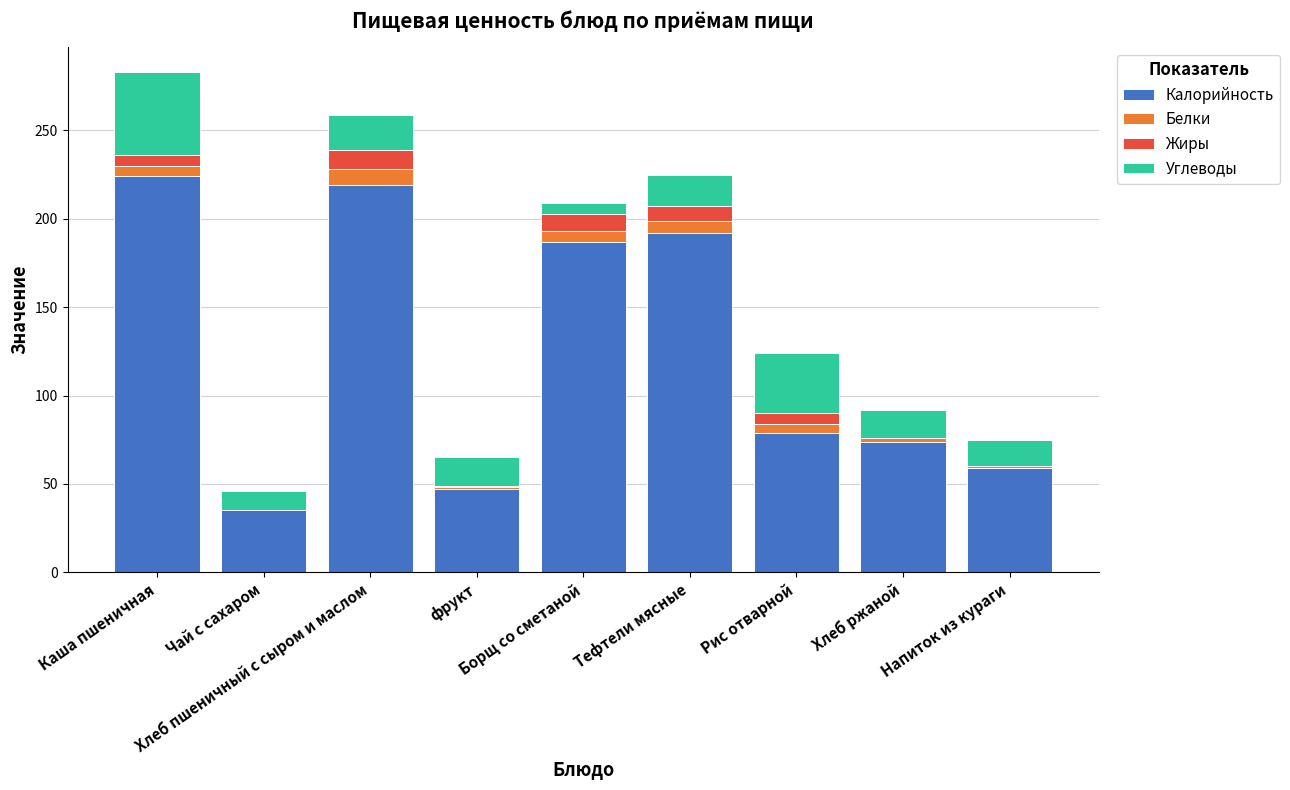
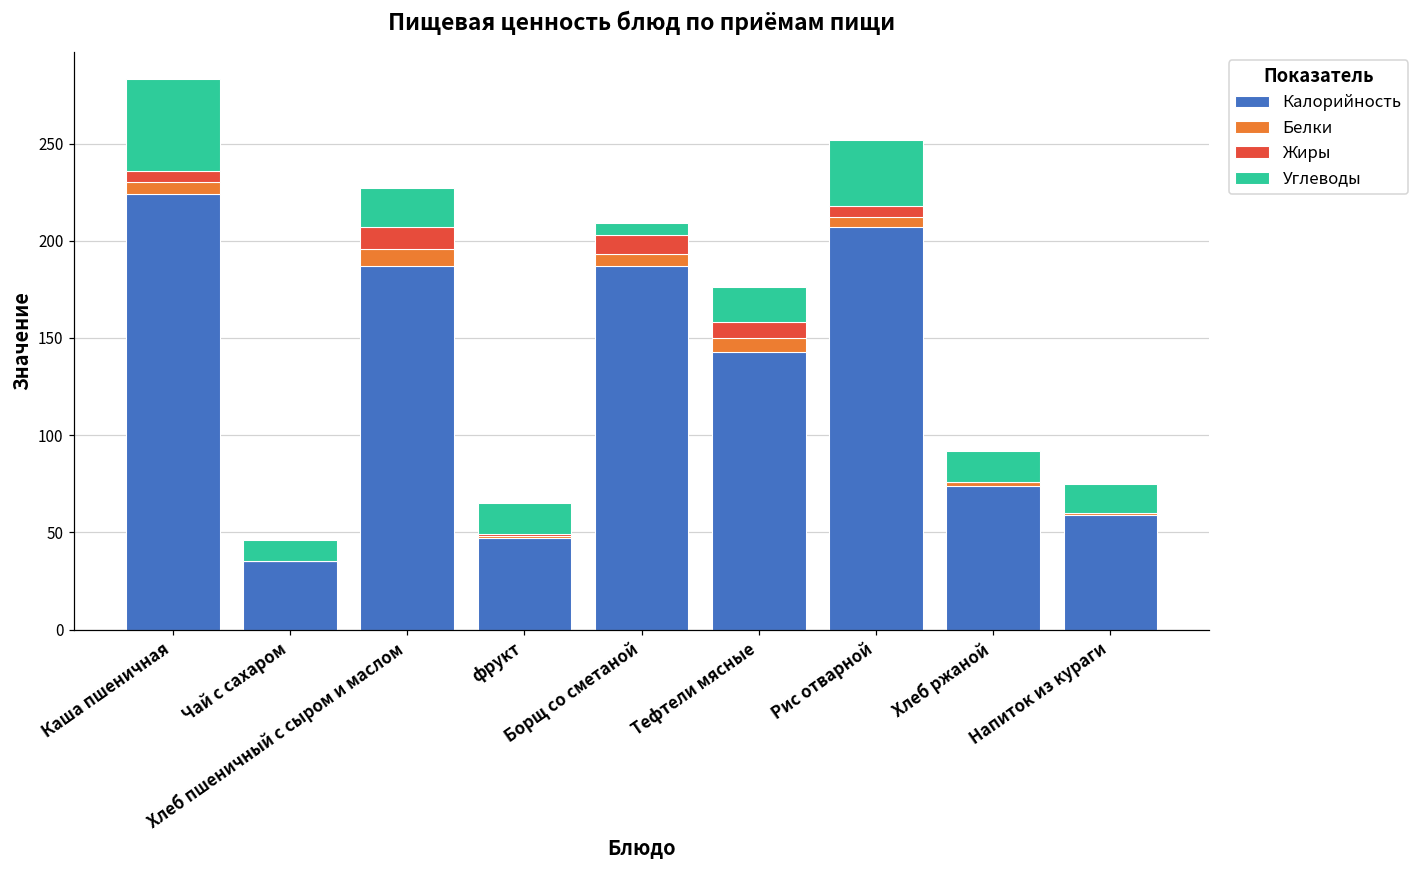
  {
    "Калорийность": {
      "Каша пшеничная": 224,
      "Чай с сахаром": 35,
-     "Хлеб пшеничный с сыром и маслом": 219,
+     "Хлеб пшеничный с сыром и маслом": 187,
      "фрукт": 47,
      "Борщ со сметаной": 187,
-     "Тефтели мясные": 192,
-     "Рис отварной": 79,
+     "Тефтели мясные": 143,
+     "Рис отварной": 207,
      "Хлеб ржаной": 74,
      "Напиток из кураги": 59
    },
    "Углеводы": {
      "Каша пшеничная": 47,
      "Чай с сахаром": 11,
      "Хлеб пшеничный с сыром и маслом": 20,
      "фрукт": 16,
      "Борщ со сметаной": 6,
      "Тефтели мясные": 18,
      "Рис отварной": 34,
      "Хлеб ржаной": 16,
      "Напиток из кураги": 15
    }
  }
